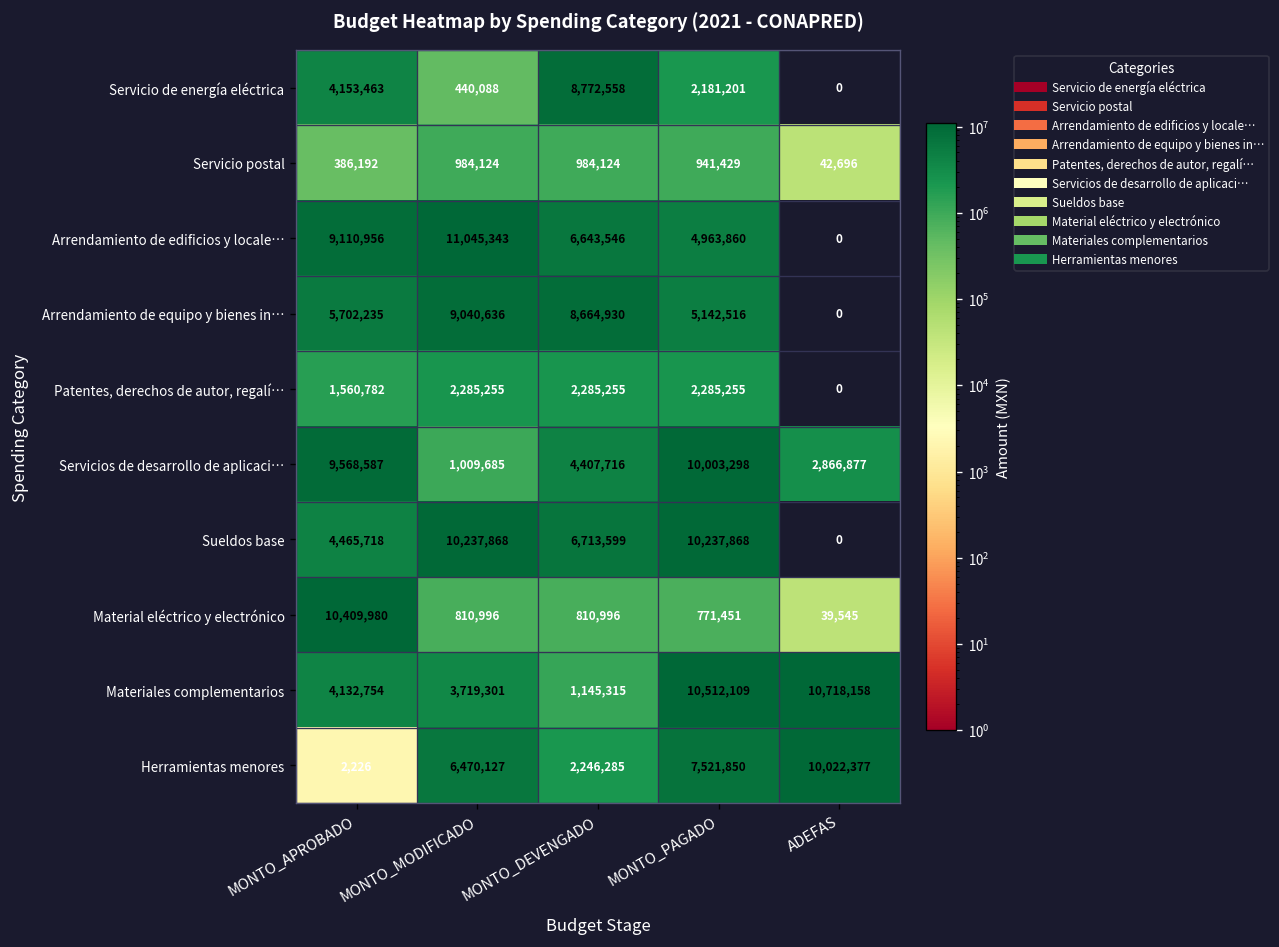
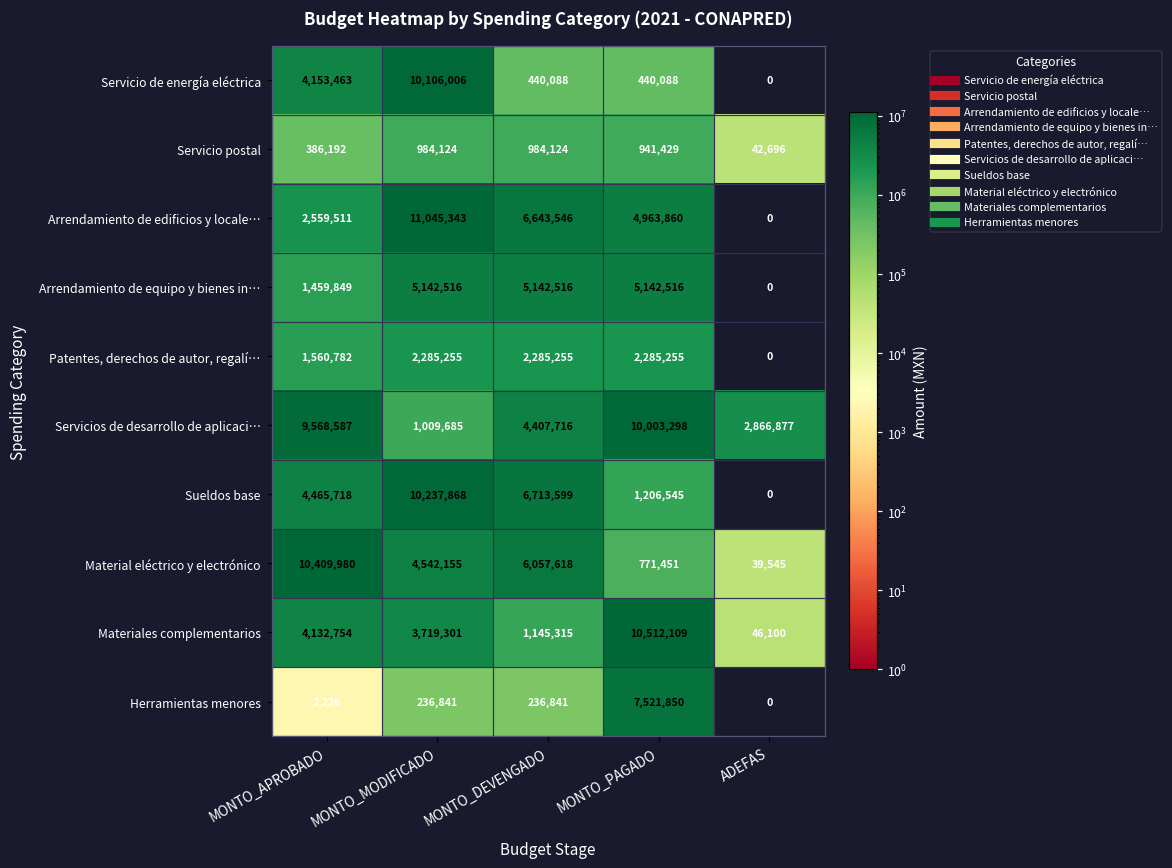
  {
    "Servicio de energía eléctrica": {
      "MONTO_APROBADO": "4,153,463",
-     "MONTO_MODIFICADO": "440,088",
-     "MONTO_DEVENGADO": "8,772,558",
-     "MONTO_PAGADO": "2,181,201",
+     "MONTO_MODIFICADO": "10,106,006",
+     "MONTO_DEVENGADO": "440,088",
+     "MONTO_PAGADO": "440,088",
      "ADEFAS": "0"
    },
    "Servicio postal": {
      "MONTO_APROBADO": "386,192",
      "MONTO_MODIFICADO": "984,124",
      "MONTO_DEVENGADO": "984,124",
      "MONTO_PAGADO": "941,429",
      "ADEFAS": "42,696"
    },
    "Arrendamiento de edificios y locale…": {
-     "MONTO_APROBADO": "9,110,956",
+     "MONTO_APROBADO": "2,559,511",
      "MONTO_MODIFICADO": "11,045,343",
      "MONTO_DEVENGADO": "6,643,546",
      "MONTO_PAGADO": "4,963,860",
      "ADEFAS": "0"
    },
    "Arrendamiento de equipo y bienes in…": {
-     "MONTO_APROBADO": "5,702,235",
-     "MONTO_MODIFICADO": "9,040,636",
-     "MONTO_DEVENGADO": "8,664,930",
+     "MONTO_APROBADO": "1,459,849",
+     "MONTO_MODIFICADO": "5,142,516",
+     "MONTO_DEVENGADO": "5,142,516",
      "MONTO_PAGADO": "5,142,516",
      "ADEFAS": "0"
    },
    "Patentes, derechos de autor, regalí…": {
      "MONTO_APROBADO": "1,560,782",
      "MONTO_MODIFICADO": "2,285,255",
      "MONTO_DEVENGADO": "2,285,255",
      "MONTO_PAGADO": "2,285,255",
      "ADEFAS": "0"
    },
    "Servicios de desarrollo de aplicaci…": {
      "MONTO_APROBADO": "9,568,587",
      "MONTO_MODIFICADO": "1,009,685",
      "MONTO_DEVENGADO": "4,407,716",
      "MONTO_PAGADO": "10,003,298",
      "ADEFAS": "2,866,877"
    },
    "Sueldos base": {
      "MONTO_APROBADO": "4,465,718",
      "MONTO_MODIFICADO": "10,237,868",
      "MONTO_DEVENGADO": "6,713,599",
-     "MONTO_PAGADO": "10,237,868",
+     "MONTO_PAGADO": "1,206,545",
      "ADEFAS": "0"
    },
    "Material eléctrico y electrónico": {
      "MONTO_APROBADO": "10,409,980",
-     "MONTO_MODIFICADO": "810,996",
-     "MONTO_DEVENGADO": "810,996",
+     "MONTO_MODIFICADO": "4,542,155",
+     "MONTO_DEVENGADO": "6,057,618",
      "MONTO_PAGADO": "771,451",
      "ADEFAS": "39,545"
    },
    "Materiales complementarios": {
      "MONTO_APROBADO": "4,132,754",
      "MONTO_MODIFICADO": "3,719,301",
      "MONTO_DEVENGADO": "1,145,315",
      "MONTO_PAGADO": "10,512,109",
-     "ADEFAS": "10,718,158"
+     "ADEFAS": "46,100"
    },
    "Herramientas menores": {
      "MONTO_APROBADO": "2,226",
-     "MONTO_MODIFICADO": "6,470,127",
-     "MONTO_DEVENGADO": "2,246,285",
+     "MONTO_MODIFICADO": "236,841",
+     "MONTO_DEVENGADO": "236,841",
      "MONTO_PAGADO": "7,521,850",
-     "ADEFAS": "10,022,377"
+     "ADEFAS": "0"
    }
  }
